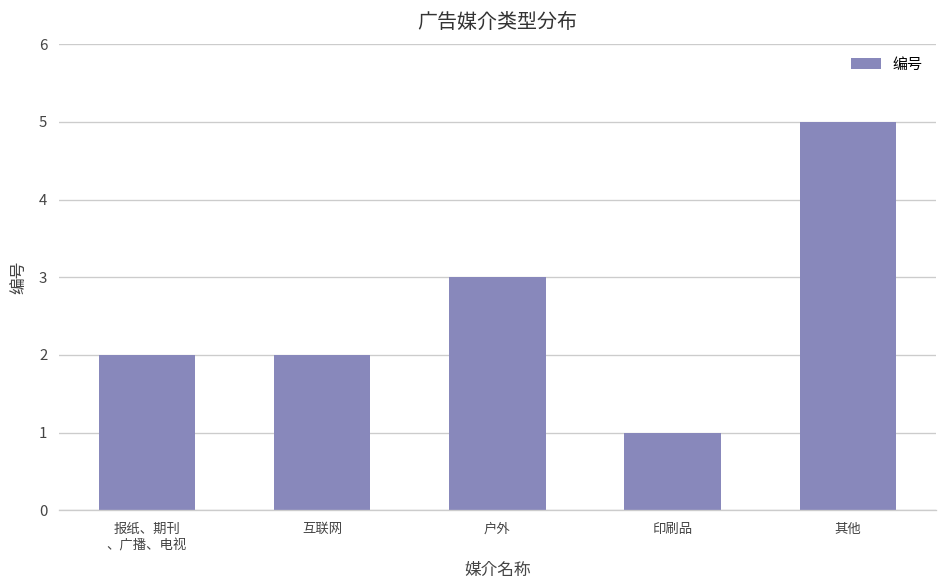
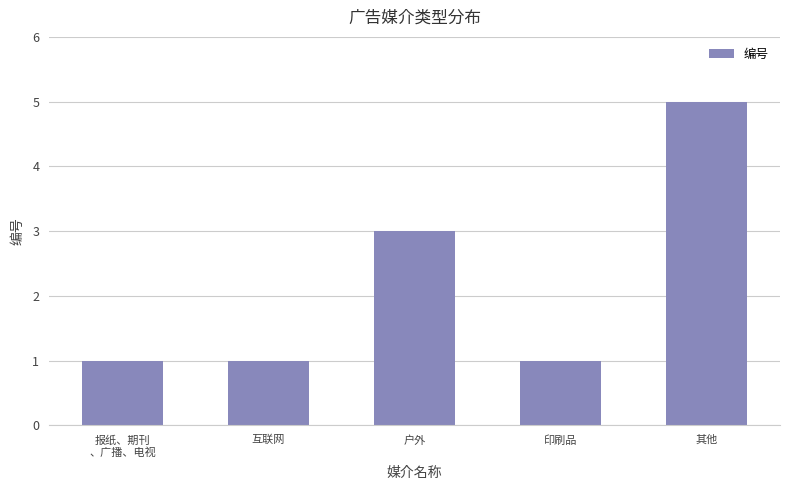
  {
-   "报纸、期刊 、广播、电视": 2,
-   "互联网": 2,
+   "报纸、期刊 、广播、电视": 1,
+   "互联网": 1,
    "户外": 3,
    "印刷品": 1,
    "其他": 5
  }
